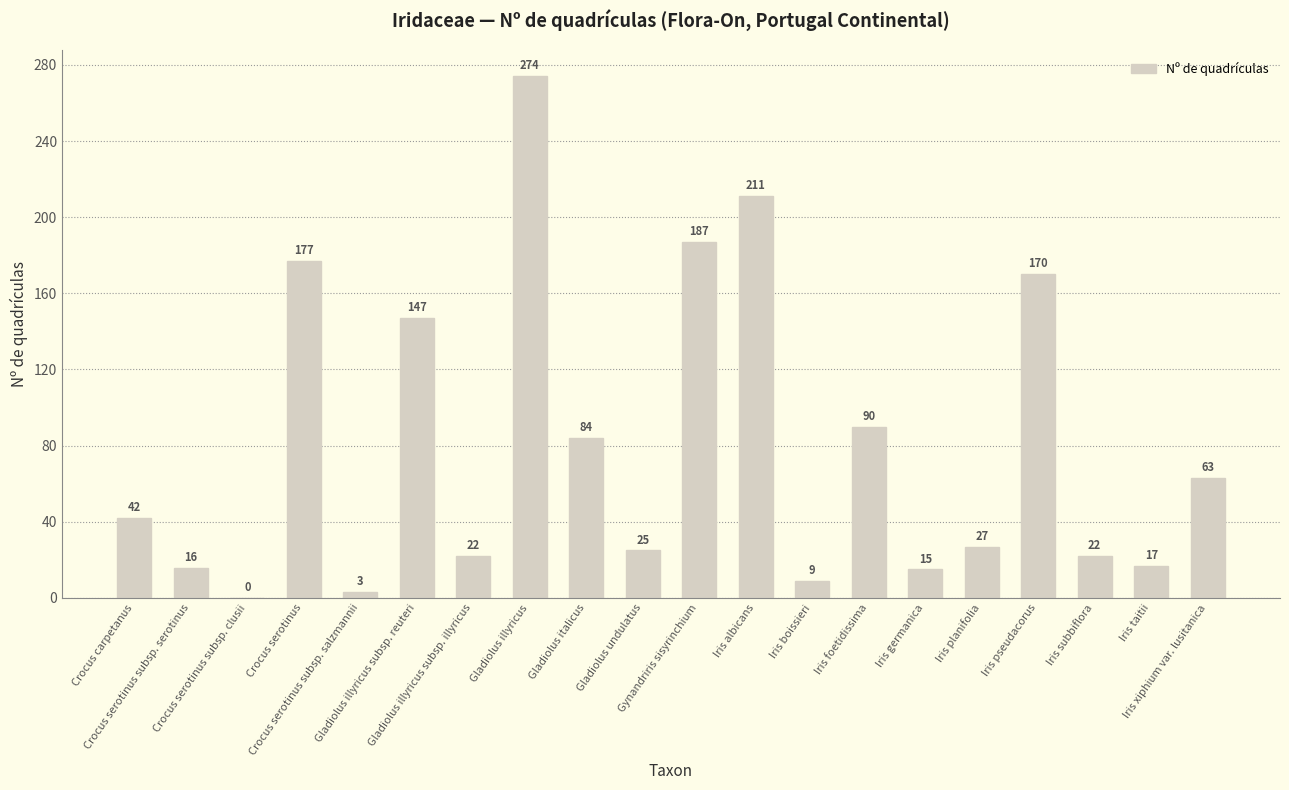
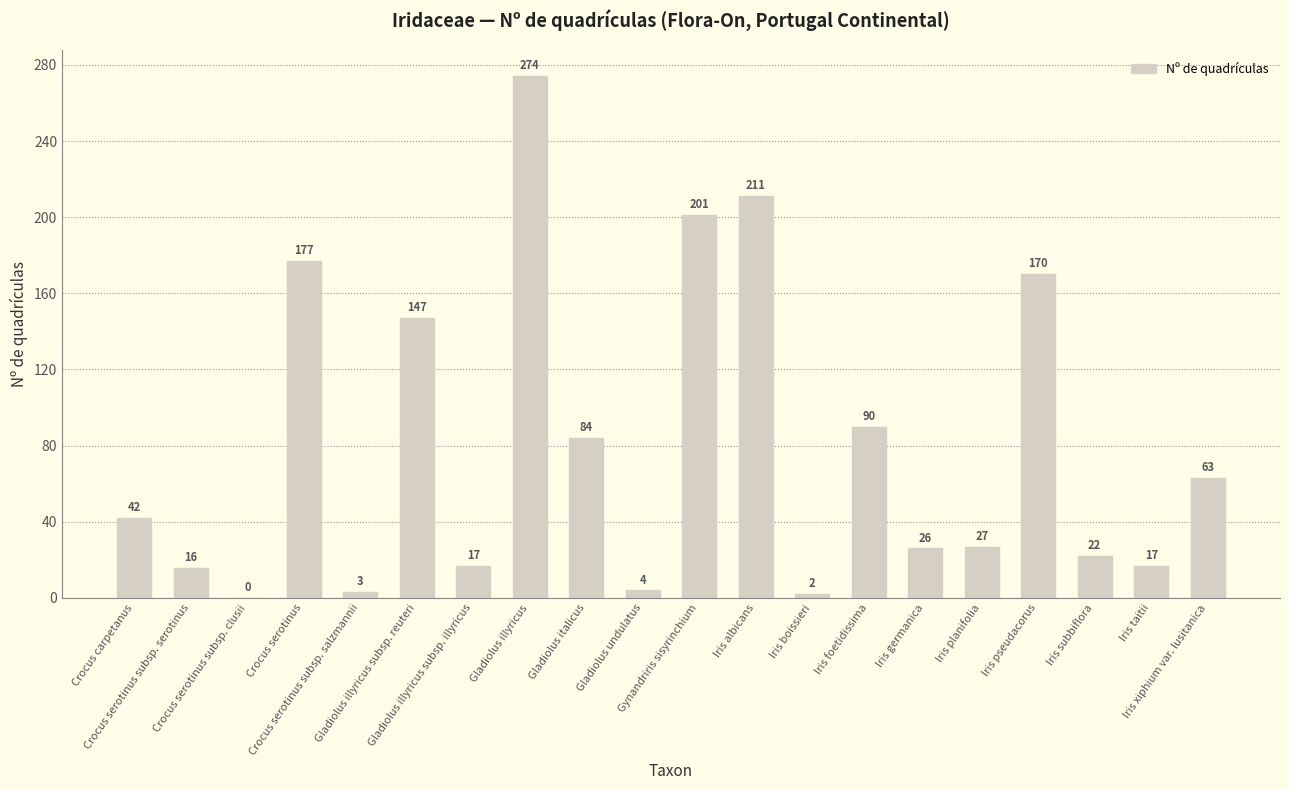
  {
    "Crocus carpetanus": 42,
    "Crocus serotinus subsp. serotinus": 16,
    "Crocus serotinus subsp. clusii": 0,
    "Crocus serotinus": 177,
    "Crocus serotinus subsp. salzmannii": 3,
    "Gladiolus illyricus subsp. reuteri": 147,
-   "Gladiolus illyricus subsp. illyricus": 22,
+   "Gladiolus illyricus subsp. illyricus": 17,
    "Gladiolus illyricus": 274,
    "Gladiolus italicus": 84,
-   "Gladiolus undulatus": 25,
-   "Gynandriris sisyrinchium": 187,
+   "Gladiolus undulatus": 4,
+   "Gynandriris sisyrinchium": 201,
    "Iris albicans": 211,
-   "Iris boissieri": 9,
+   "Iris boissieri": 2,
    "Iris foetidissima": 90,
-   "Iris germanica": 15,
+   "Iris germanica": 26,
    "Iris planifolia": 27,
    "Iris pseudacorus": 170,
    "Iris subbiflora": 22,
    "Iris taitii": 17,
    "Iris xiphium var. lusitanica": 63
  }
